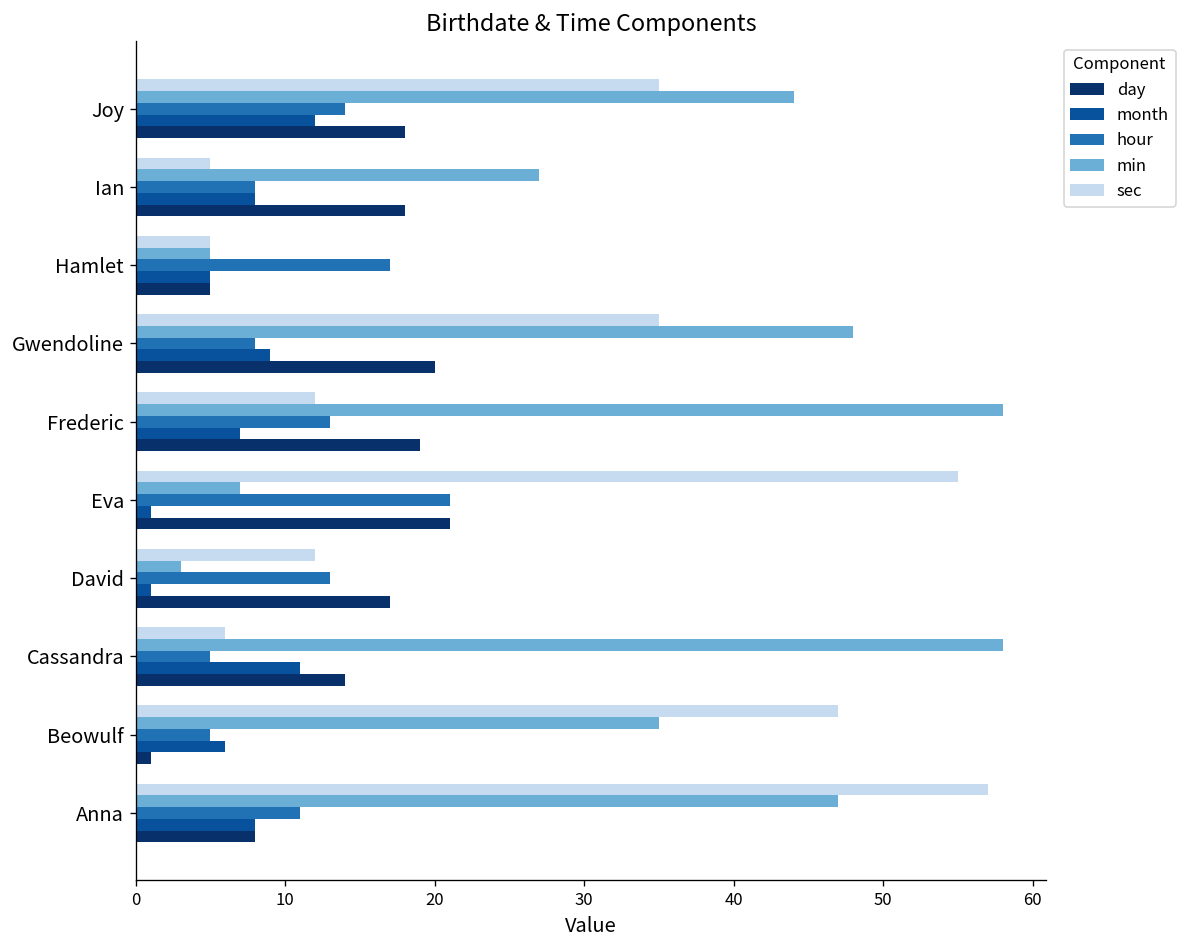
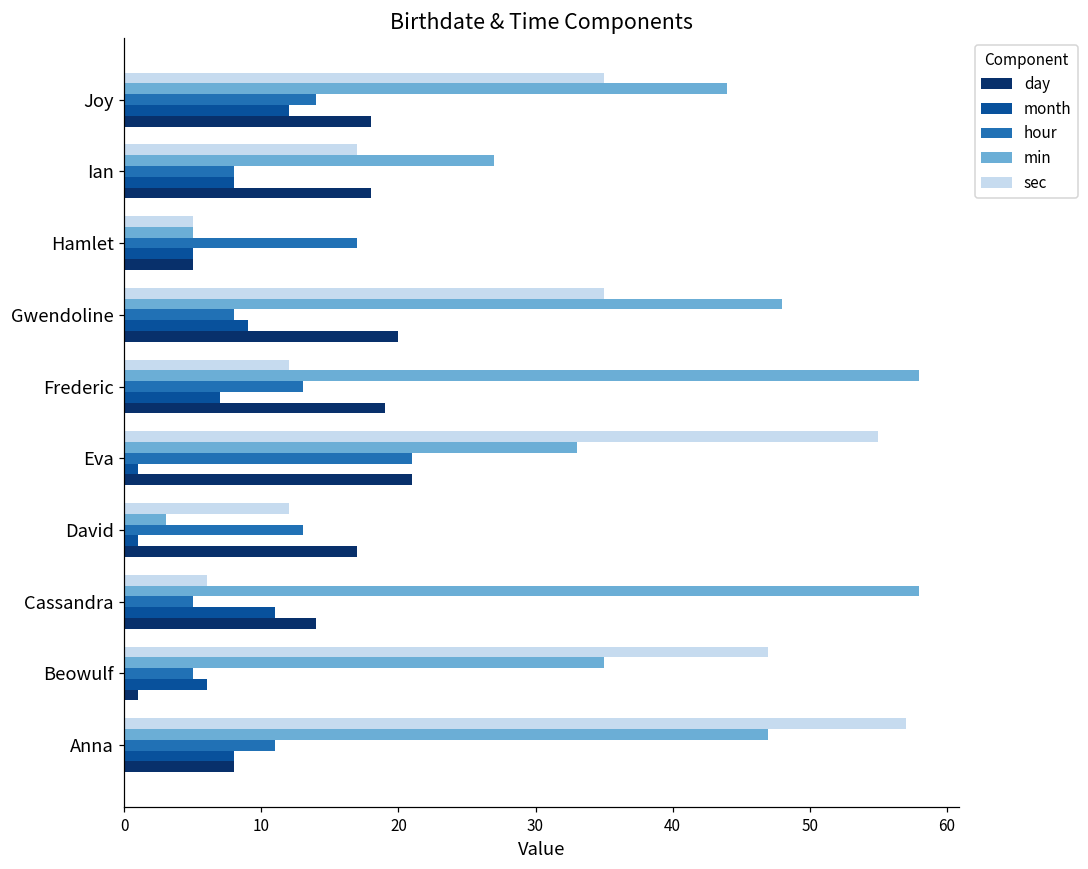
  {
    "min": {
      "Joy": 44,
      "Ian": 27,
      "Hamlet": 5,
      "Gwendoline": 48,
      "Frederic": 58,
-     "Eva": 7,
+     "Eva": 33,
      "David": 3,
      "Cassandra": 58,
      "Beowulf": 35,
      "Anna": 47
    },
    "sec": {
      "Joy": 35,
-     "Ian": 5,
+     "Ian": 17,
      "Hamlet": 5,
      "Gwendoline": 35,
      "Frederic": 12,
      "Eva": 55,
      "David": 12,
      "Cassandra": 6,
      "Beowulf": 47,
      "Anna": 57
    }
  }
